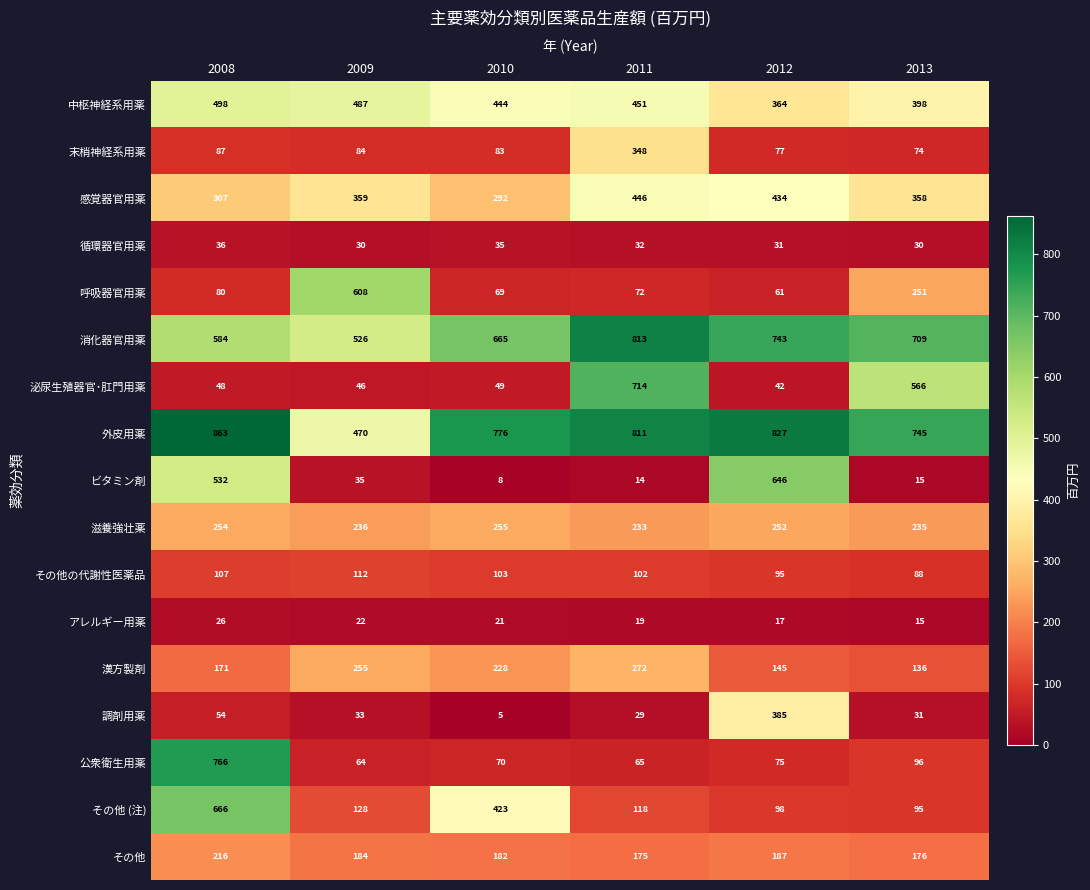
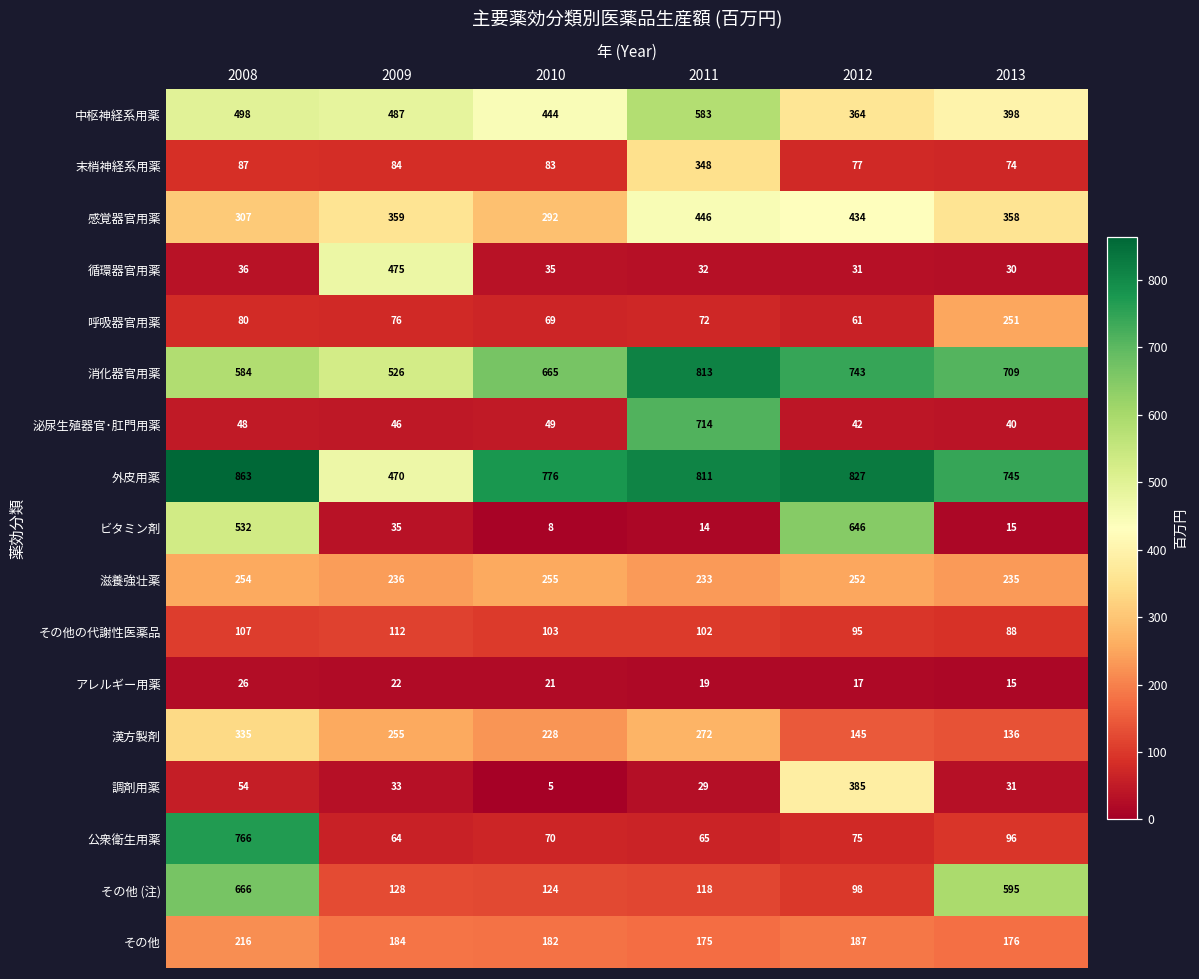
  {
    "中枢神経系用薬": {
      "2008": 498,
      "2009": 487,
      "2010": 444,
-     "2011": 451,
+     "2011": 583,
      "2012": 364,
      "2013": 398
    },
    "末梢神経系用薬": {
      "2008": 87,
      "2009": 84,
      "2010": 83,
      "2011": 348,
      "2012": 77,
      "2013": 74
    },
    "感覚器官用薬": {
      "2008": 307,
      "2009": 359,
      "2010": 292,
      "2011": 446,
      "2012": 434,
      "2013": 358
    },
    "循環器官用薬": {
      "2008": 36,
-     "2009": 30,
+     "2009": 475,
      "2010": 35,
      "2011": 32,
      "2012": 31,
      "2013": 30
    },
    "呼吸器官用薬": {
      "2008": 80,
-     "2009": 608,
+     "2009": 76,
      "2010": 69,
      "2011": 72,
      "2012": 61,
      "2013": 251
    },
    "消化器官用薬": {
      "2008": 584,
      "2009": 526,
      "2010": 665,
      "2011": 813,
      "2012": 743,
      "2013": 709
    },
    "泌尿生殖器官･肛門用薬": {
      "2008": 48,
      "2009": 46,
      "2010": 49,
      "2011": 714,
      "2012": 42,
-     "2013": 566
+     "2013": 40
    },
    "外皮用薬": {
      "2008": 863,
      "2009": 470,
      "2010": 776,
      "2011": 811,
      "2012": 827,
      "2013": 745
    },
    "ビタミン剤": {
      "2008": 532,
      "2009": 35,
      "2010": 8,
      "2011": 14,
      "2012": 646,
      "2013": 15
    },
    "滋養強壮薬": {
      "2008": 254,
      "2009": 236,
      "2010": 255,
      "2011": 233,
      "2012": 252,
      "2013": 235
    },
    "その他の代謝性医薬品": {
      "2008": 107,
      "2009": 112,
      "2010": 103,
      "2011": 102,
      "2012": 95,
      "2013": 88
    },
    "アレルギー用薬": {
      "2008": 26,
      "2009": 22,
      "2010": 21,
      "2011": 19,
      "2012": 17,
      "2013": 15
    },
    "漢方製剤": {
-     "2008": 171,
+     "2008": 335,
      "2009": 255,
      "2010": 228,
      "2011": 272,
      "2012": 145,
      "2013": 136
    },
    "調剤用薬": {
      "2008": 54,
      "2009": 33,
      "2010": 5,
      "2011": 29,
      "2012": 385,
      "2013": 31
    },
    "公衆衛生用薬": {
      "2008": 766,
      "2009": 64,
      "2010": 70,
      "2011": 65,
      "2012": 75,
      "2013": 96
    },
    "その他 (注)": {
      "2008": 666,
      "2009": 128,
-     "2010": 423,
+     "2010": 124,
      "2011": 118,
      "2012": 98,
-     "2013": 95
+     "2013": 595
    },
    "その他": {
      "2008": 216,
      "2009": 184,
      "2010": 182,
      "2011": 175,
      "2012": 187,
      "2013": 176
    }
  }
